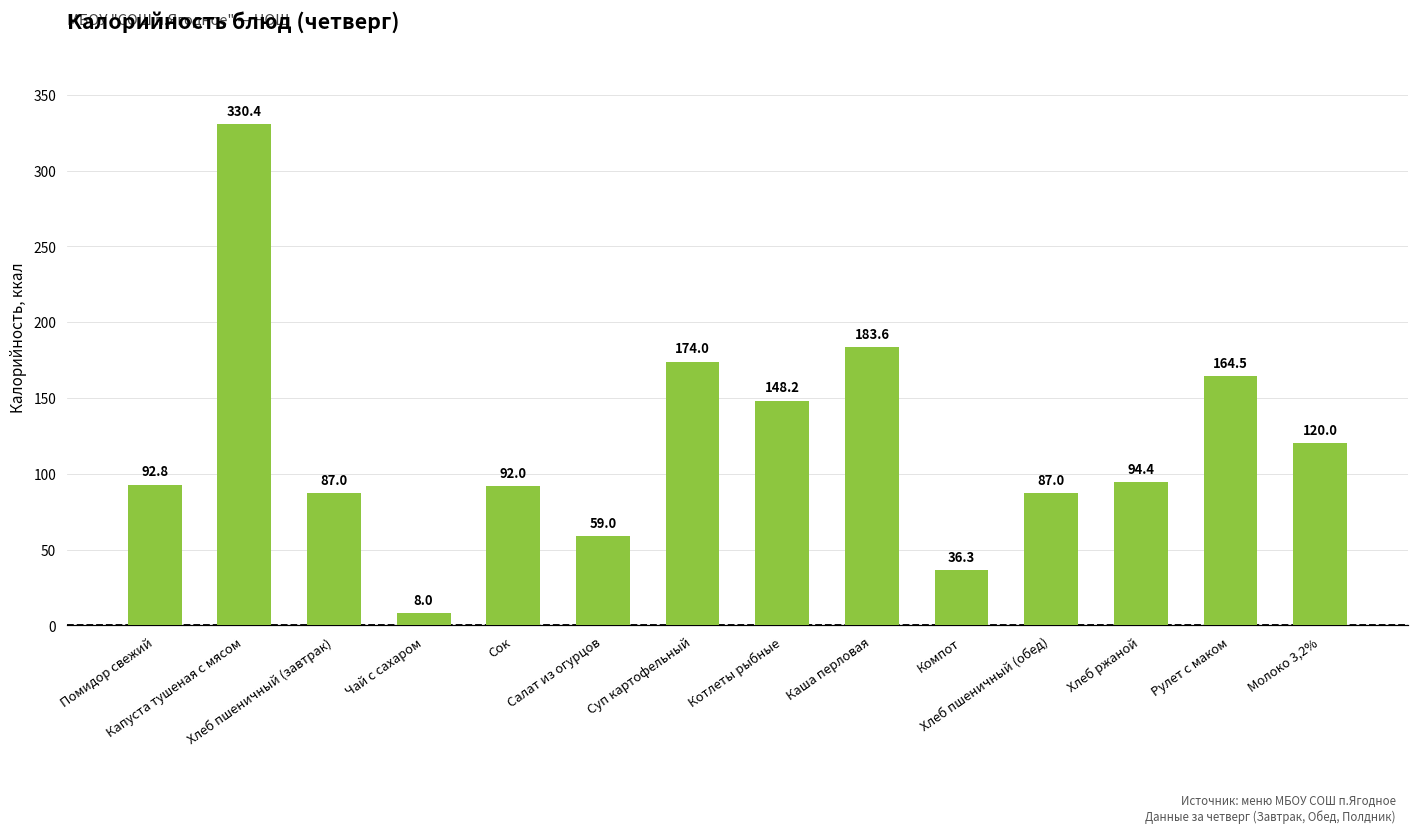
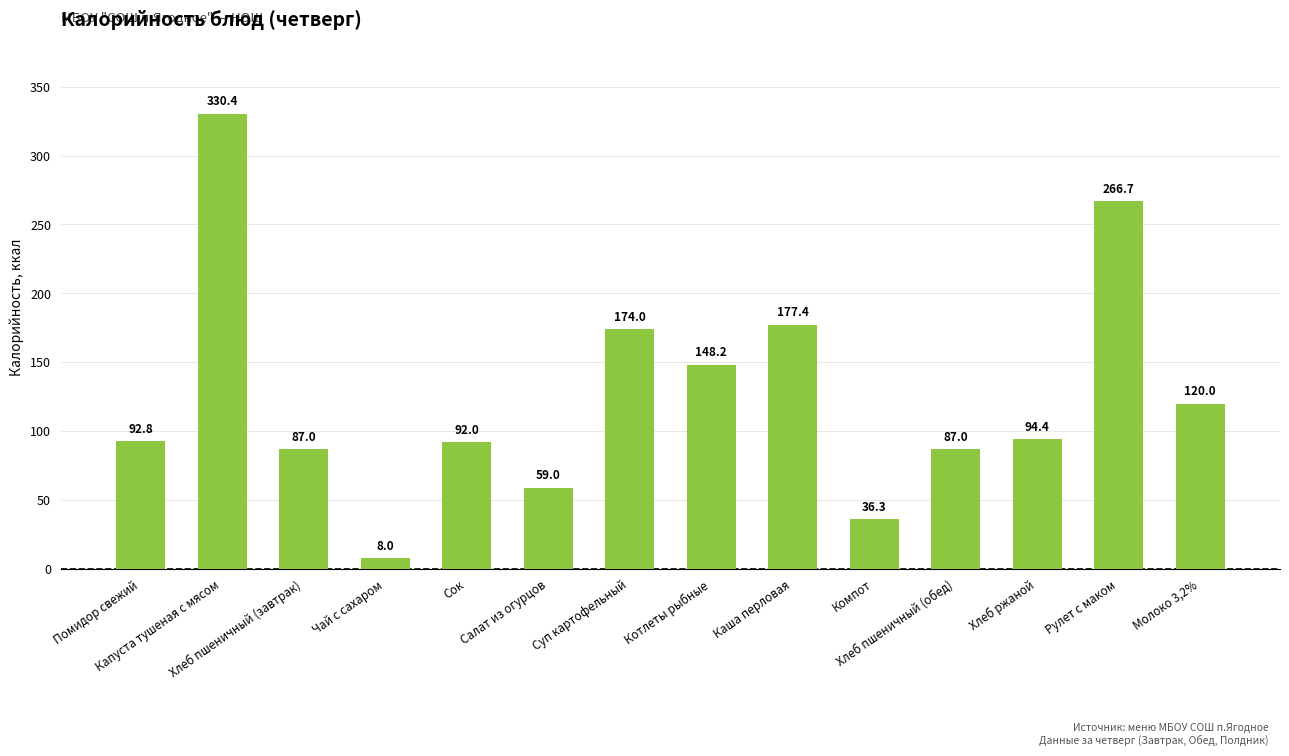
  {
    "Помидор свежий": 92.8,
    "Капуста тушеная с мясом": 330.4,
    "Хлеб пшеничный (завтрак)": 87.0,
    "Чай с сахаром": 8.0,
    "Сок": 92.0,
    "Салат из огурцов": 59.0,
    "Суп картофельный": 174.0,
    "Котлеты рыбные": 148.2,
-   "Каша перловая": 183.6,
+   "Каша перловая": 177.4,
    "Компот": 36.3,
    "Хлеб пшеничный (обед)": 87.0,
    "Хлеб ржаной": 94.4,
-   "Рулет с маком": 164.5,
+   "Рулет с маком": 266.7,
    "Молоко 3,2%": 120.0
  }
